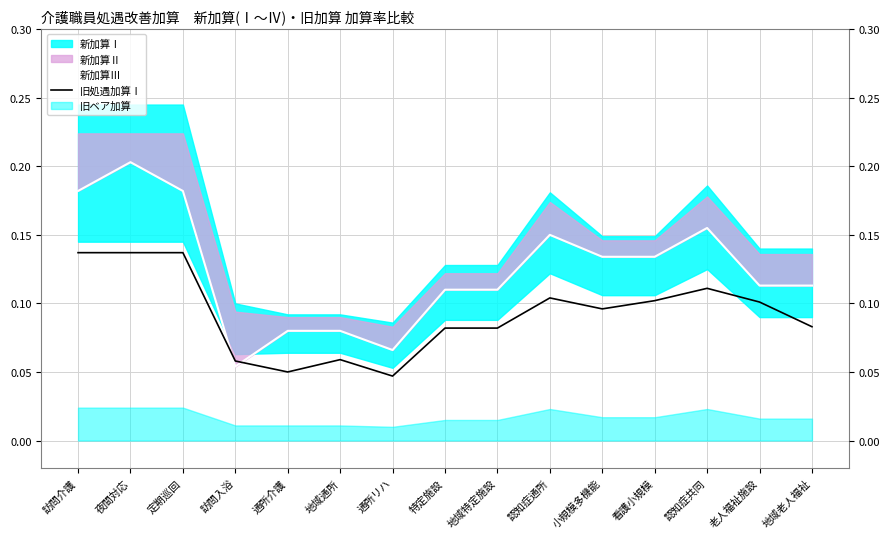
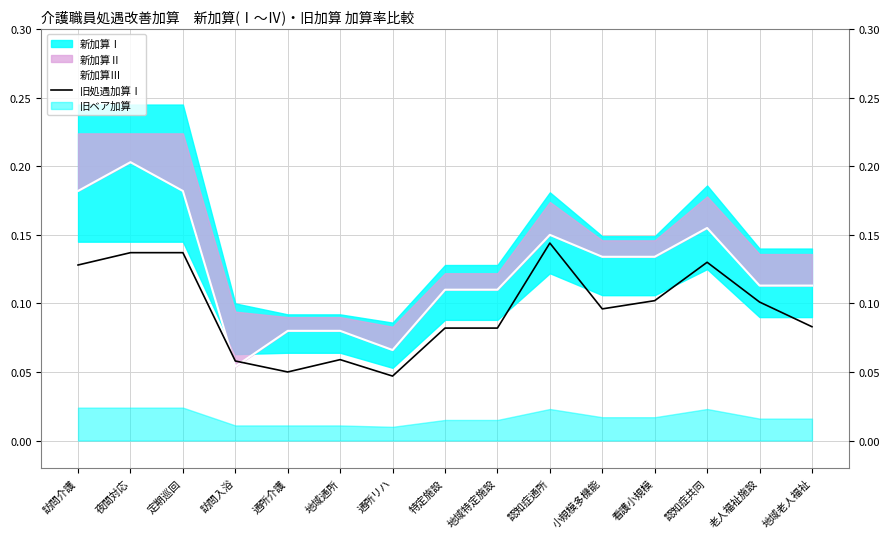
  {
    "新加算Ⅲ": {
      "訪問介護": 0.182,
      "夜間対応": 0.203,
      "定期巡回": 0.182,
      "訪問入浴": 0.054,
      "通所介護": 0.080,
      "地域通所": 0.080,
      "通所リハ": 0.066,
      "特定施設": 0.110,
      "地域特定施設": 0.110,
      "認知症通所": 0.150,
      "小規模多機能": 0.134,
      "看護小規模": 0.134,
      "認知症共同": 0.155,
      "老人福祉施設": 0.113,
      "地域老人福祉": 0.113
    },
    "旧処遇加算Ⅰ": {
-     "訪問介護": 0.137,
+     "訪問介護": 0.128,
      "夜間対応": 0.137,
      "定期巡回": 0.137,
      "訪問入浴": 0.058,
      "通所介護": 0.050,
      "地域通所": 0.059,
      "通所リハ": 0.047,
      "特定施設": 0.082,
      "地域特定施設": 0.082,
-     "認知症通所": 0.104,
+     "認知症通所": 0.144,
      "小規模多機能": 0.096,
      "看護小規模": 0.102,
-     "認知症共同": 0.111,
+     "認知症共同": 0.130,
      "老人福祉施設": 0.101,
      "地域老人福祉": 0.083
    }
  }
